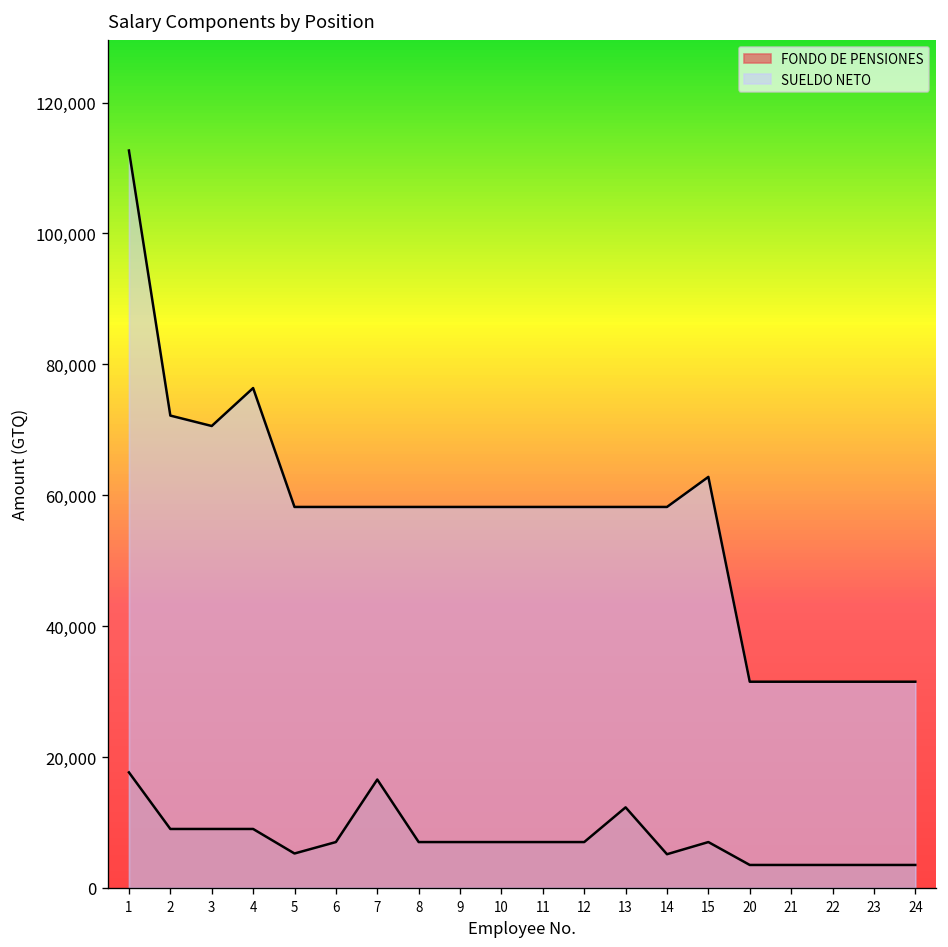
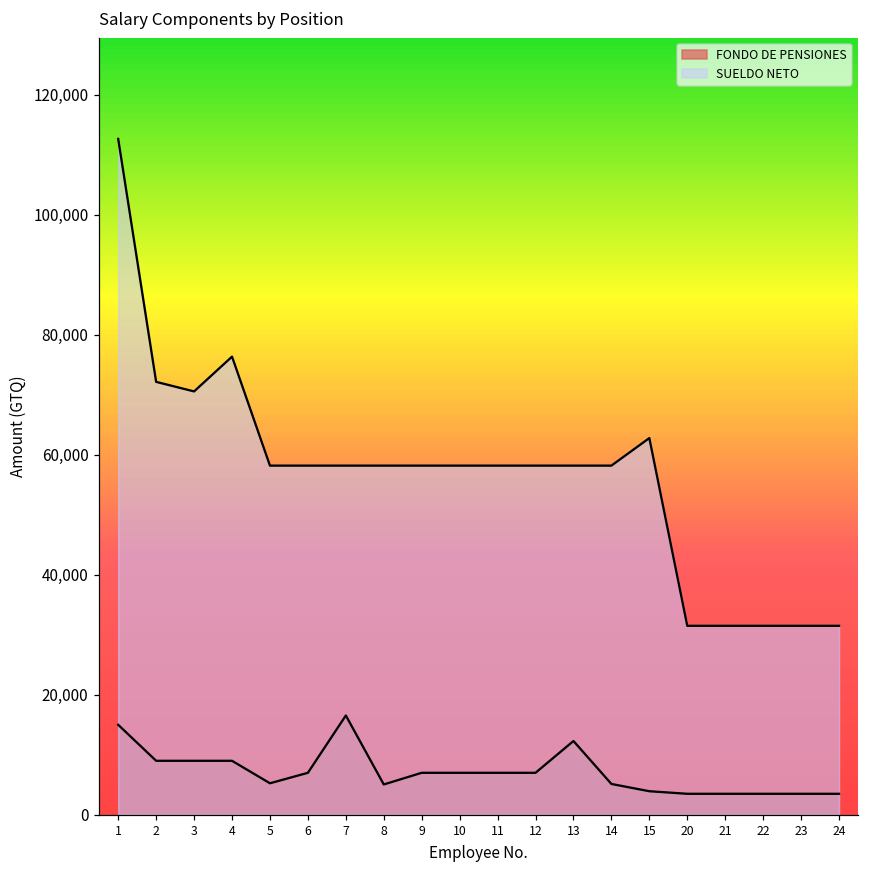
  {
    "FONDO DE PENSIONES": {
-     "1": "18,000",
+     "1": "15,000",
      "2": "9,000",
      "3": "9,000",
      "4": "9,000",
      "5": "5,000",
      "6": "7,000",
      "7": "17,000",
-     "8": "7,000",
+     "8": "5,000",
      "9": "7,000",
      "10": "7,000",
      "11": "7,000",
      "12": "7,000",
      "13": "12,000",
      "14": "5,000",
-     "15": "7,000",
+     "15": "4,000",
      "20": "4,000",
      "21": "4,000",
      "22": "4,000",
      "23": "4,000",
      "24": "4,000"
    },
    "SUELDO NETO": {
      "1": "113,000",
      "2": "72,000",
      "3": "71,000",
      "4": "76,000",
      "5": "58,000",
      "6": "58,000",
      "7": "58,000",
      "8": "58,000",
      "9": "58,000",
      "10": "58,000",
      "11": "58,000",
      "12": "58,000",
      "13": "58,000",
      "14": "58,000",
      "15": "63,000",
      "20": "32,000",
      "21": "32,000",
      "22": "32,000",
      "23": "32,000",
      "24": "32,000"
    }
  }
